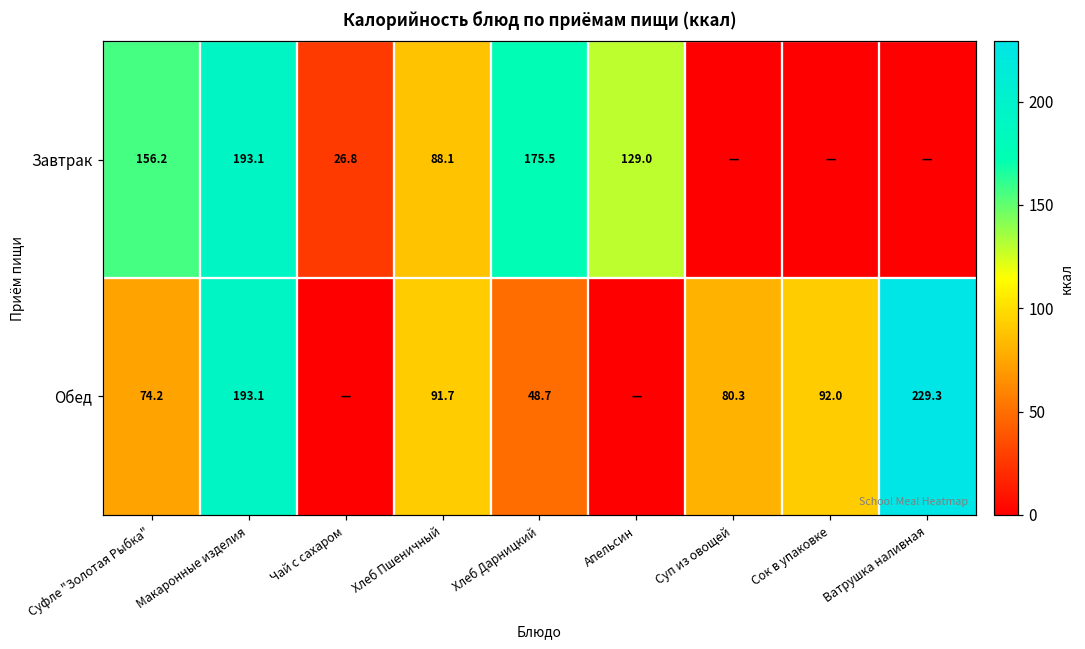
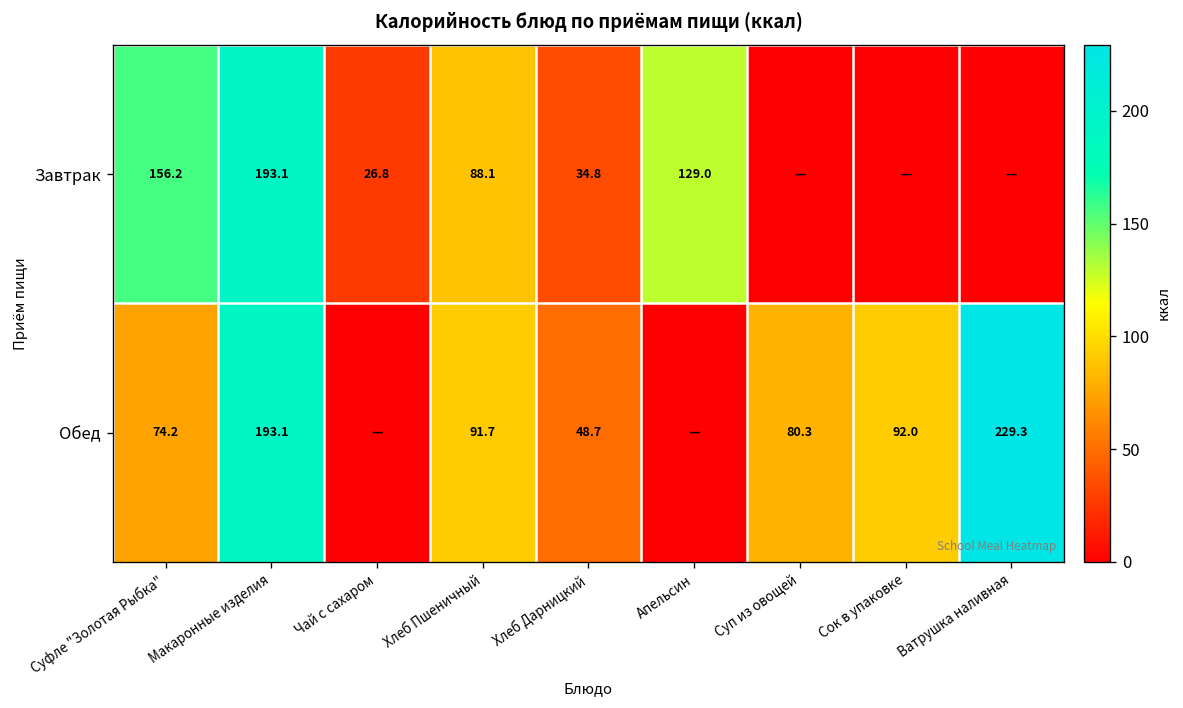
  {
    "Завтрак": {
      "Суфле \"Золотая Рыбка\"": 156.2,
      "Макаронные изделия": 193.1,
      "Чай с сахаром": 26.8,
      "Хлеб Пшеничный": 88.1,
-     "Хлеб Дарницкий": 175.5,
+     "Хлеб Дарницкий": 34.8,
      "Апельсин": 129.0
    },
    "Обед": {
      "Суфле \"Золотая Рыбка\"": 74.2,
      "Макаронные изделия": 193.1,
      "Хлеб Пшеничный": 91.7,
      "Хлеб Дарницкий": 48.7,
      "Суп из овощей": 80.3,
      "Сок в упаковке": 92.0
    }
  }
